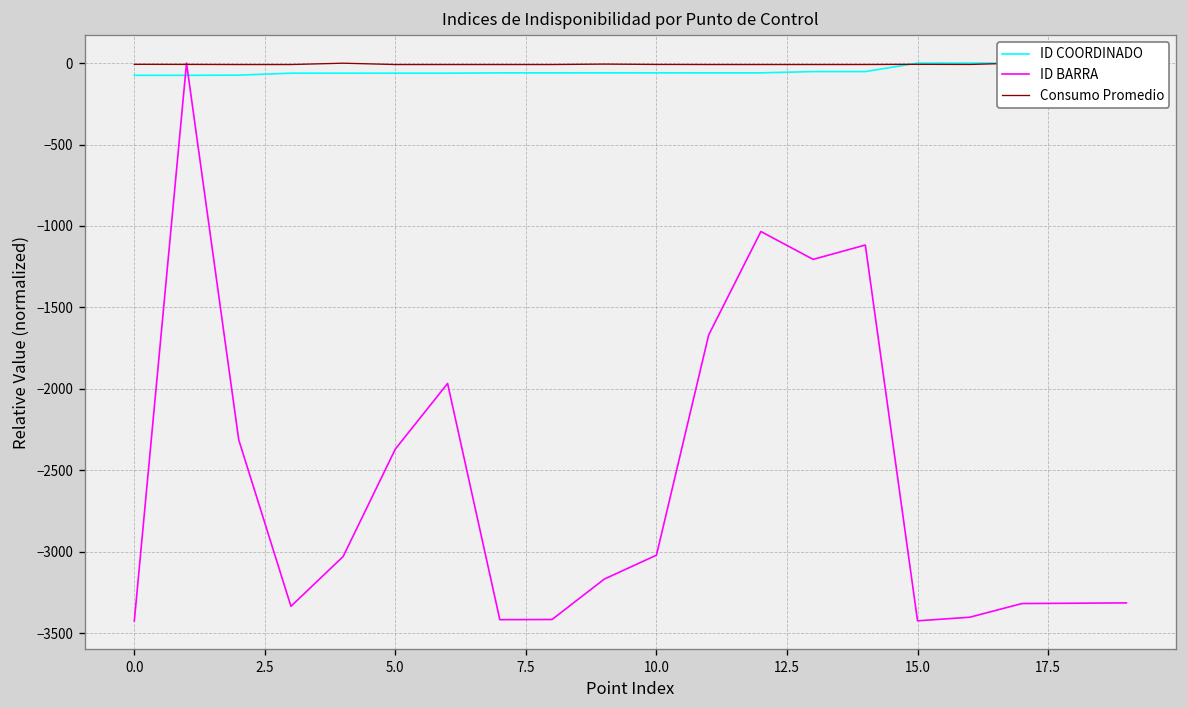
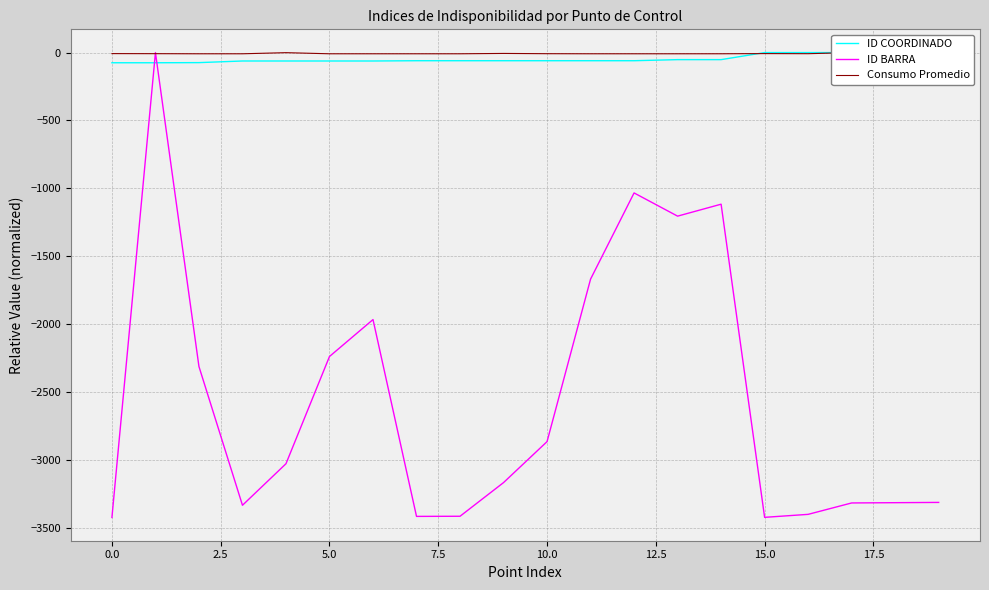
  {
    "ID COORDINADO": {
      "0.0": -80,
      "5.0": -60,
      "10.0": -60
    },
    "ID BARRA": {
      "0.0": -3430,
-     "5.0": -2370,
-     "10.0": -3020,
+     "5.0": -2240,
+     "10.0": -2870,
      "15.0": -3420
    },
    "Consumo Promedio": {
      "0.0": -10,
      "5.0": -10,
      "10.0": -10
    }
  }
